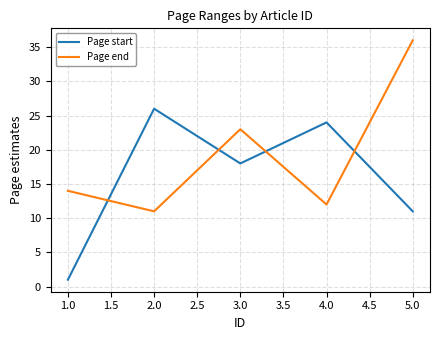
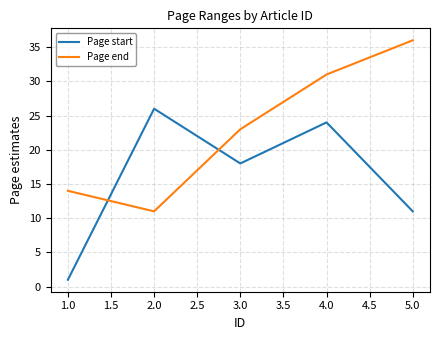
  {
    "Page start": {
      "1.0": 1,
      "2.0": 26,
      "3.0": 18,
      "4.0": 24,
      "5.0": 11
    },
    "Page end": {
      "1.0": 14,
      "2.0": 11,
      "3.0": 23,
-     "4.0": 12,
+     "4.0": 31,
      "5.0": 36
    }
  }
